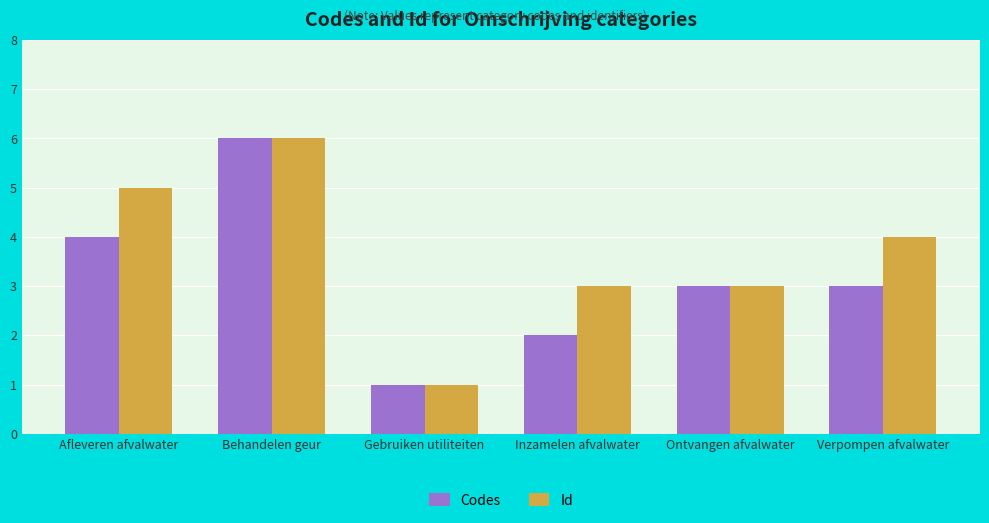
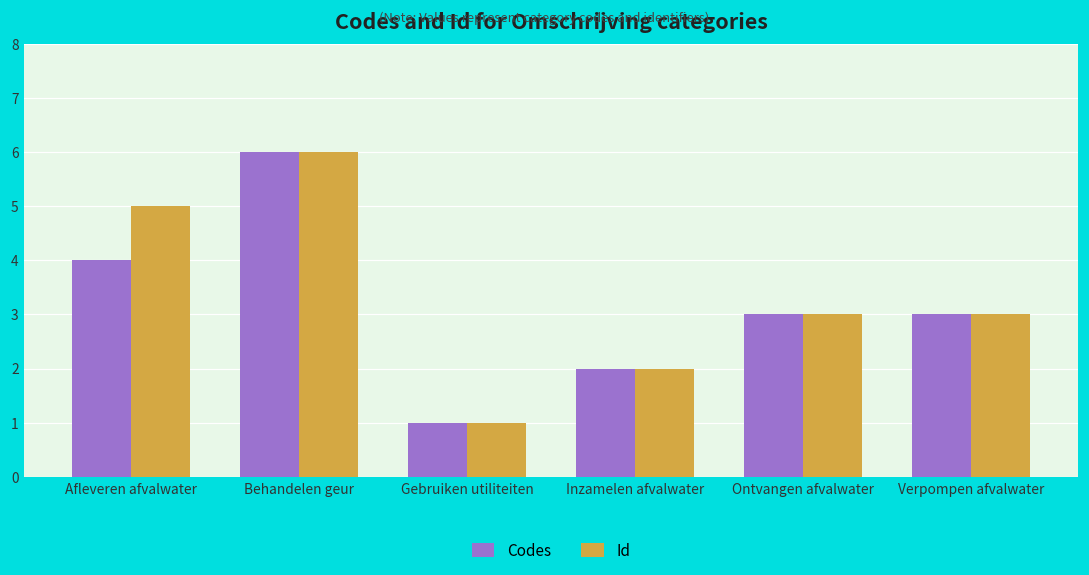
  {
    "Codes": {
      "Afleveren afvalwater": 4,
      "Behandelen geur": 6,
      "Gebruiken utiliteiten": 1,
      "Inzamelen afvalwater": 2,
      "Ontvangen afvalwater": 3,
      "Verpompen afvalwater": 3
    },
    "Id": {
      "Afleveren afvalwater": 5,
      "Behandelen geur": 6,
      "Gebruiken utiliteiten": 1,
-     "Inzamelen afvalwater": 3,
+     "Inzamelen afvalwater": 2,
      "Ontvangen afvalwater": 3,
-     "Verpompen afvalwater": 4
+     "Verpompen afvalwater": 3
    }
  }
